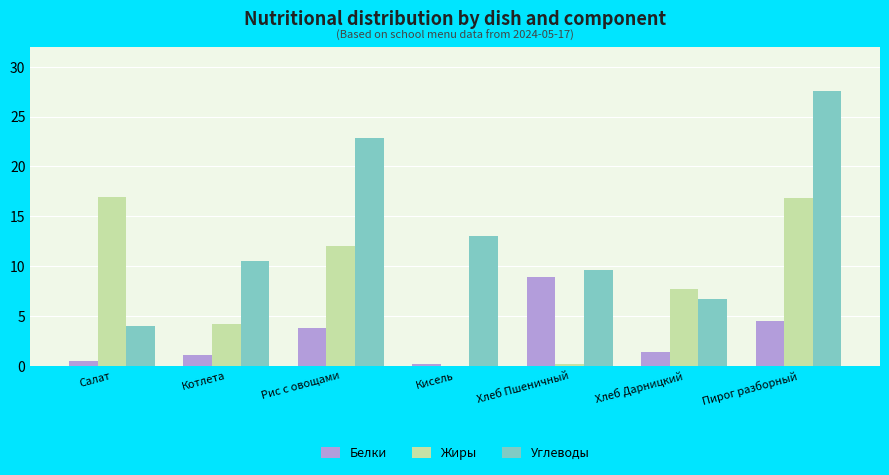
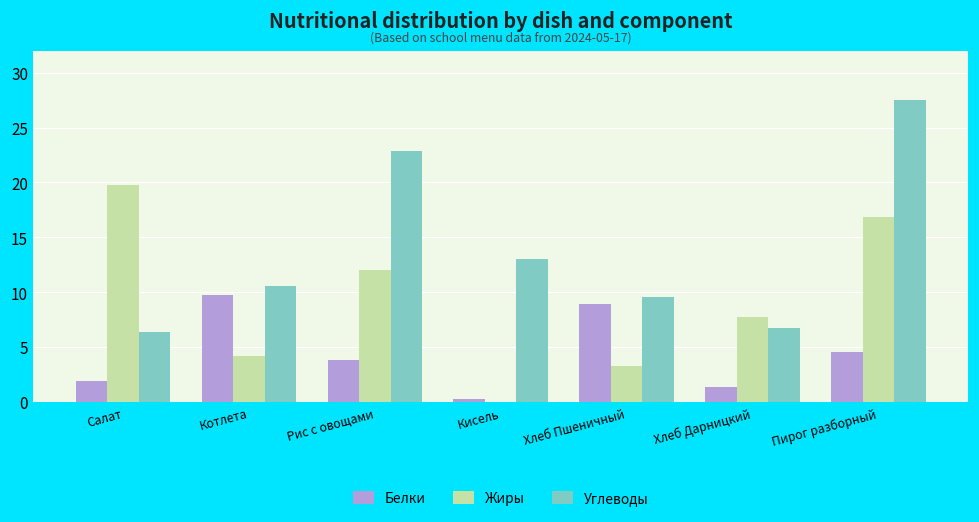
  {
    "Белки": {
-     "Салат": 0,
-     "Котлета": 1,
+     "Салат": 2,
+     "Котлета": 10,
      "Рис с овощами": 4,
      "Хлеб Пшеничный": 9,
      "Хлеб Дарницкий": 1,
      "Пирог разборный": 5
    },
    "Жиры": {
-     "Салат": 17,
+     "Салат": 20,
      "Котлета": 4,
      "Рис с овощами": 12,
      "Кисель": 0,
-     "Хлеб Пшеничный": 0,
+     "Хлеб Пшеничный": 3,
      "Хлеб Дарницкий": 8,
      "Пирог разборный": 17
    },
    "Углеводы": {
-     "Салат": 4,
+     "Салат": 6,
      "Котлета": 11,
      "Рис с овощами": 23,
      "Кисель": 13,
      "Хлеб Пшеничный": 10,
      "Хлеб Дарницкий": 7,
      "Пирог разборный": 28
    }
  }
